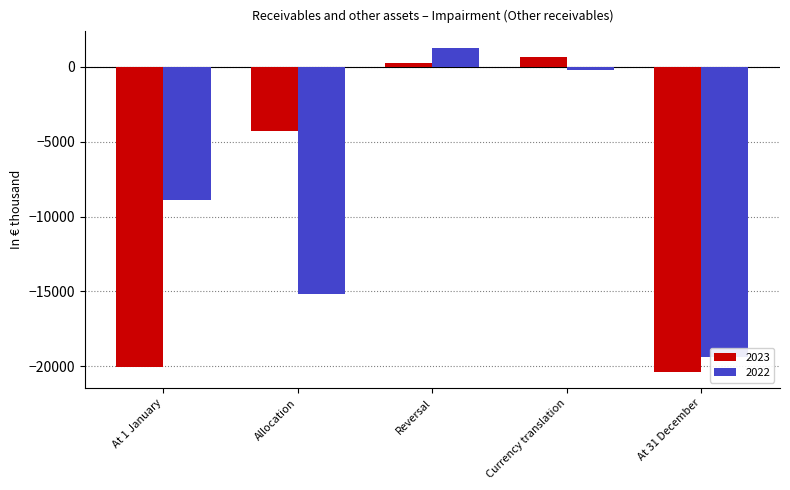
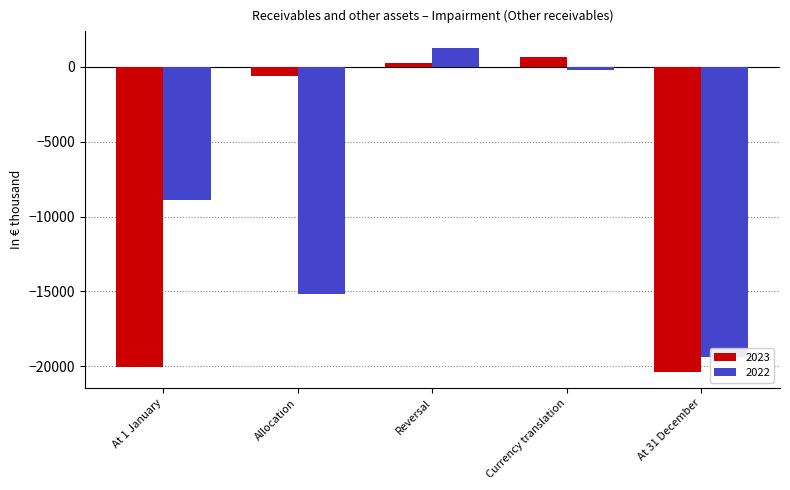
  {
    "2023": {
      "At 1 January": -20100,
-     "Allocation": -4300,
+     "Allocation": -600,
      "Reversal": 300,
      "Currency translation": 600,
      "At 31 December": -20400
    },
    "2022": {
      "At 1 January": -8900,
      "Allocation": -15200,
      "Reversal": 1300,
      "Currency translation": -200
    }
  }
